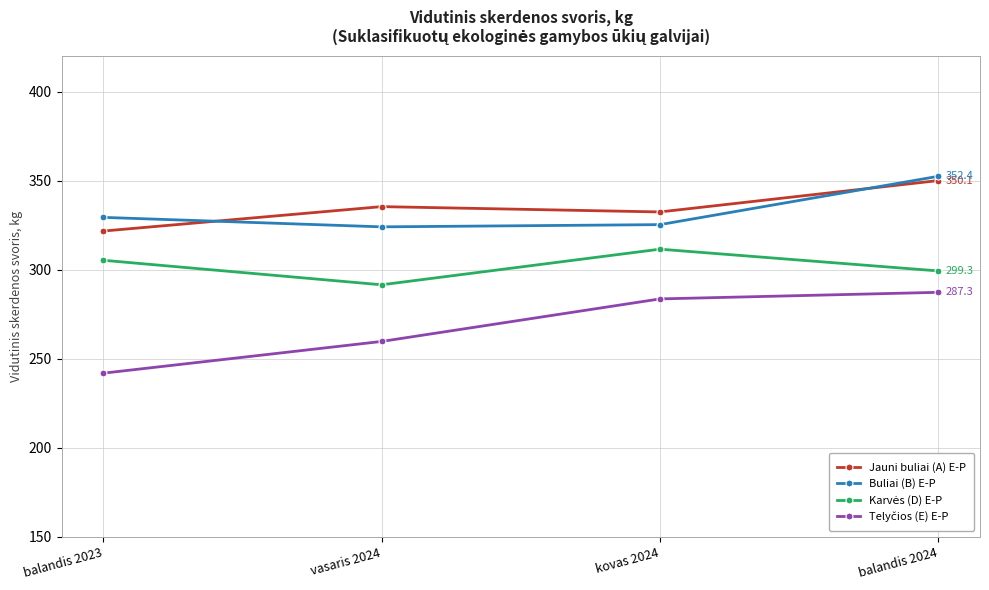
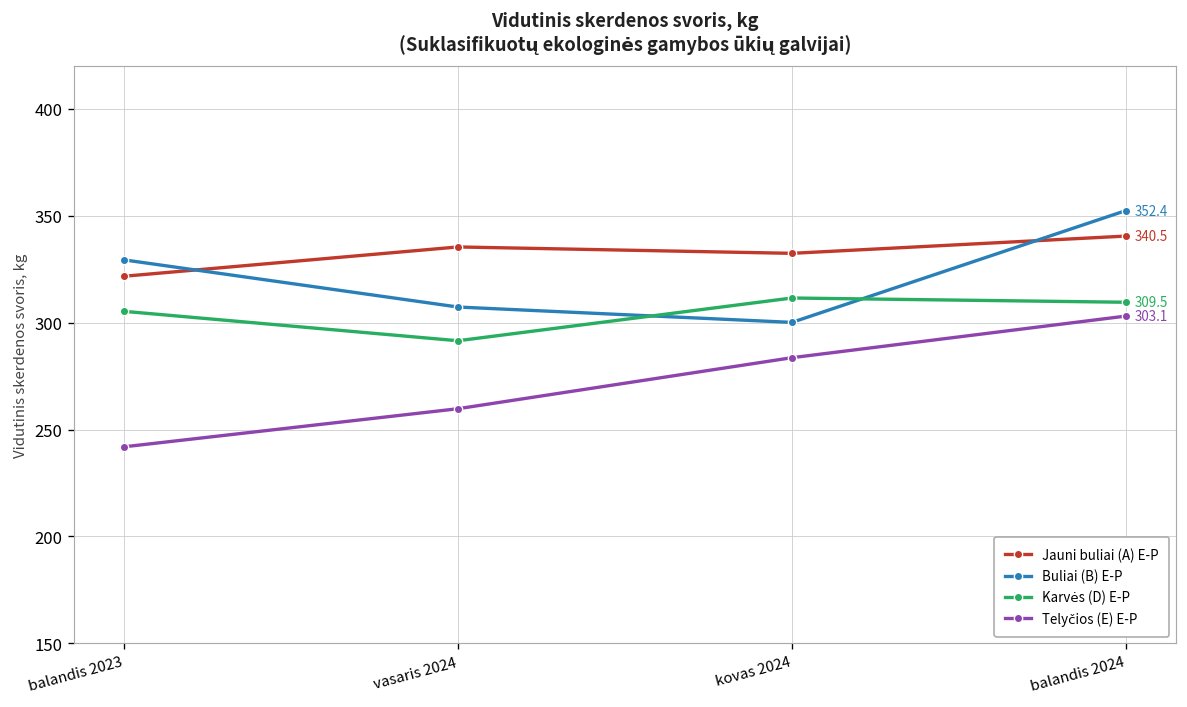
  {
    "Jauni buliai (A) E-P": {
-     "balandis 2024": 350.1
+     "balandis 2024": 340.5
    },
    "Buliai (B) E-P": {
      "balandis 2023": 329,
-     "vasaris 2024": 324,
-     "kovas 2024": 325
+     "vasaris 2024": 307,
+     "kovas 2024": 300
    },
    "Karvės (D) E-P": {
-     "balandis 2024": 299.3
+     "balandis 2024": 309.5
    },
    "Telyčios (E) E-P": {
-     "balandis 2024": 287.3
+     "balandis 2024": 303.1
    }
  }
